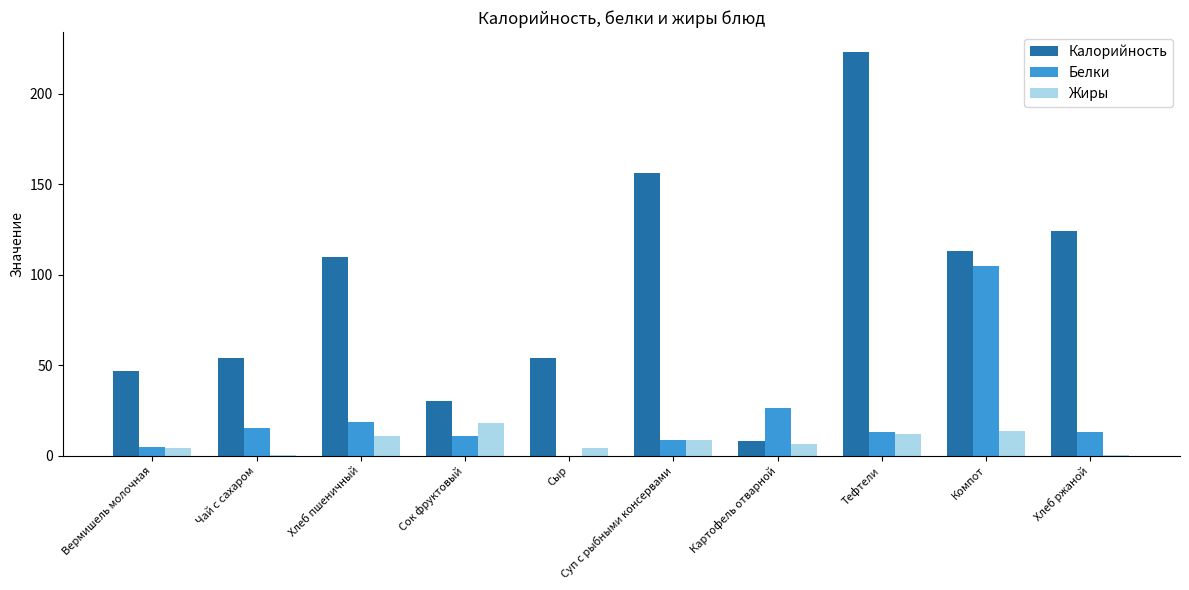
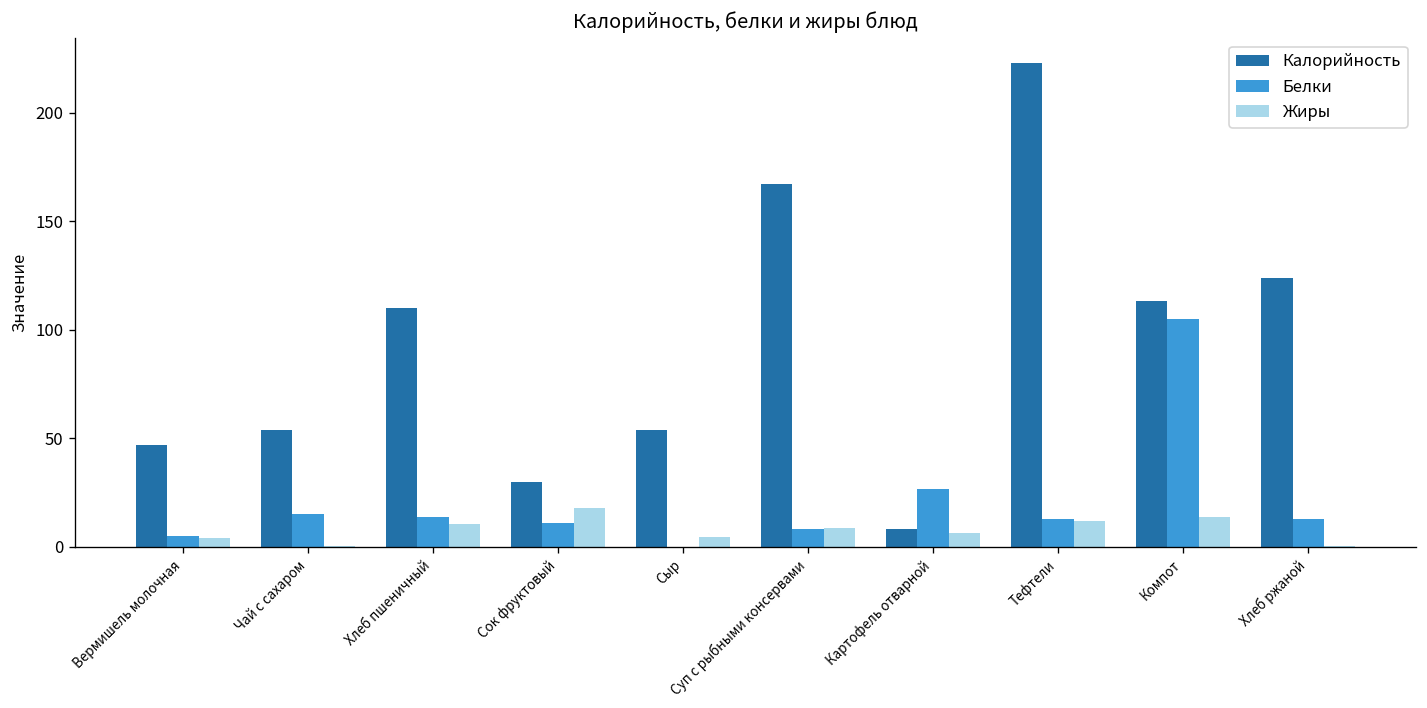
  {
    "Калорийность": {
      "Вермишель молочная": 47,
      "Чай с сахаром": 54,
      "Хлеб пшеничный": 110,
      "Сок фруктовый": 30,
      "Сыр": 54,
-     "Суп с рыбными консервами": 156,
+     "Суп с рыбными консервами": 167,
      "Картофель отварной": 8,
      "Тефтели": 223,
      "Компот": 113,
      "Хлеб ржаной": 124
    },
    "Белки": {
      "Вермишель молочная": 5,
      "Чай с сахаром": 15,
-     "Хлеб пшеничный": 18,
+     "Хлеб пшеничный": 14,
      "Сок фруктовый": 11,
      "Сыр": 0,
      "Суп с рыбными консервами": 8,
      "Картофель отварной": 27,
      "Тефтели": 13,
      "Компот": 105,
      "Хлеб ржаной": 13
    },
    "Жиры": {
      "Вермишель молочная": 4,
      "Хлеб пшеничный": 11,
      "Сок фруктовый": 18,
      "Сыр": 4,
      "Суп с рыбными консервами": 9,
      "Картофель отварной": 6,
      "Тефтели": 12,
      "Компот": 14
    }
  }
